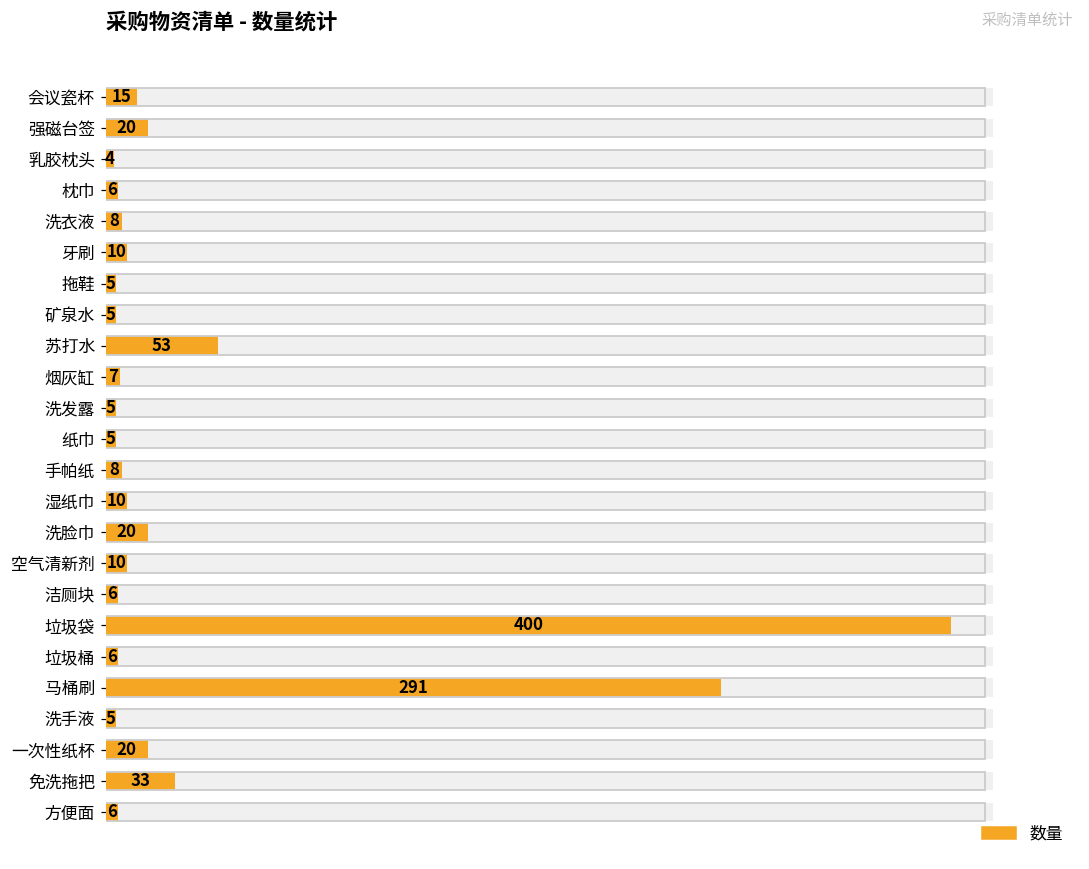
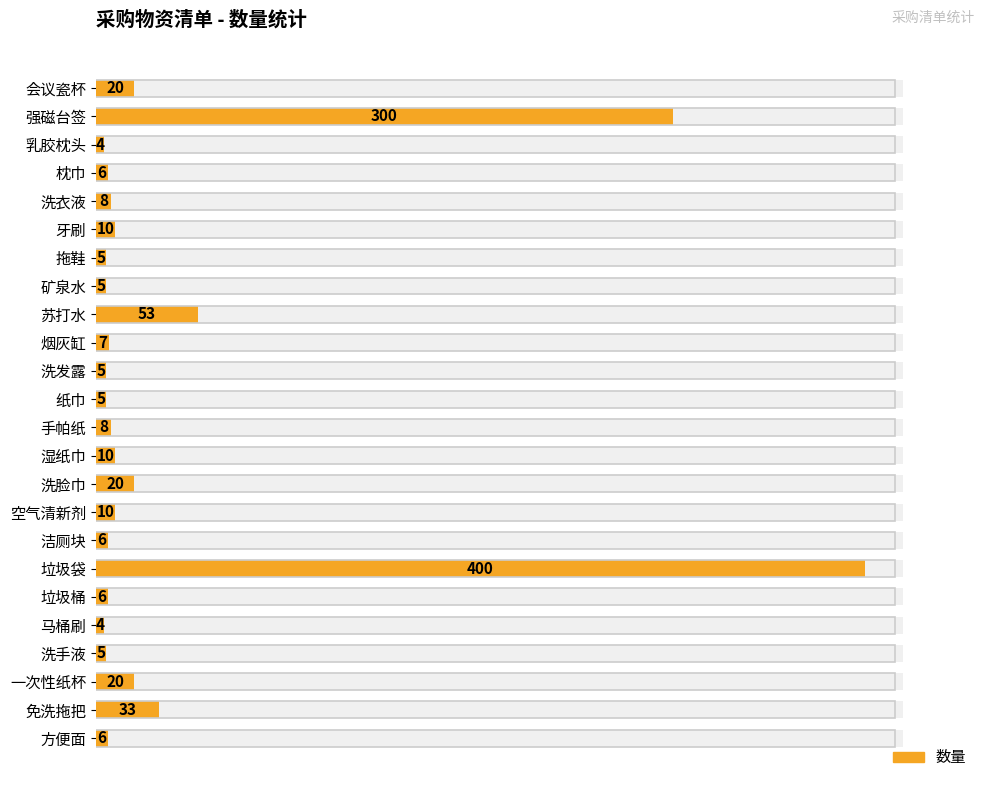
  {
    "数量": {
-     "会议瓷杯": 15,
-     "强磁台签": 20,
-     "马桶刷": 291
+     "会议瓷杯": 20,
+     "强磁台签": 300,
+     "马桶刷": 4
    }
  }
